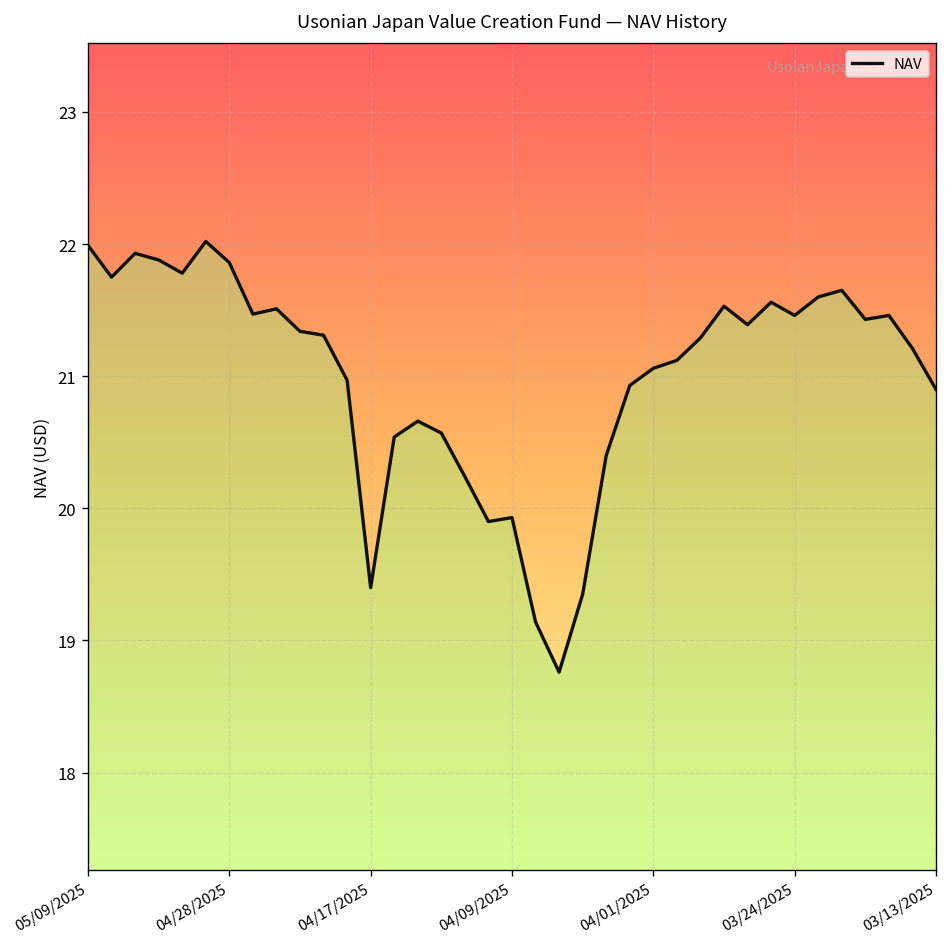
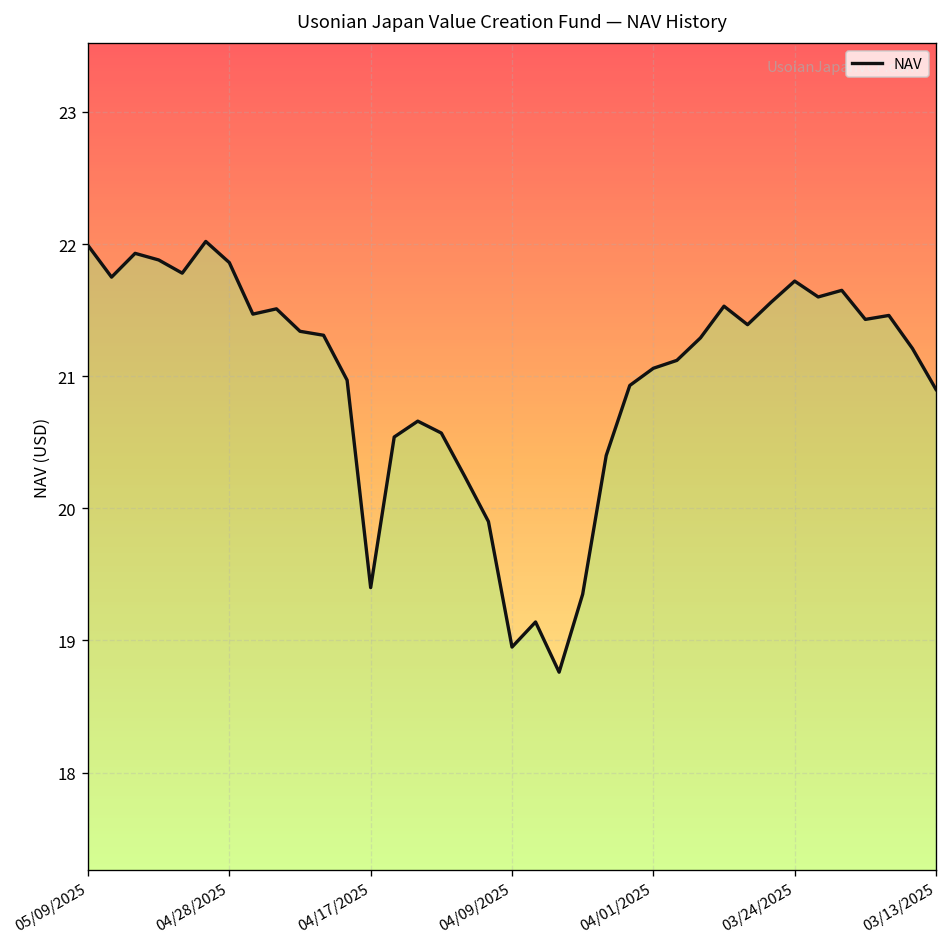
  {
    "05/09/2025": 21.99,
    "04/28/2025": 21.86,
    "04/17/2025": 19.40,
-   "04/09/2025": 19.93,
+   "04/09/2025": 18.95,
    "04/01/2025": 21.06,
-   "03/24/2025": 21.46,
+   "03/24/2025": 21.72,
    "03/13/2025": 20.90
  }
